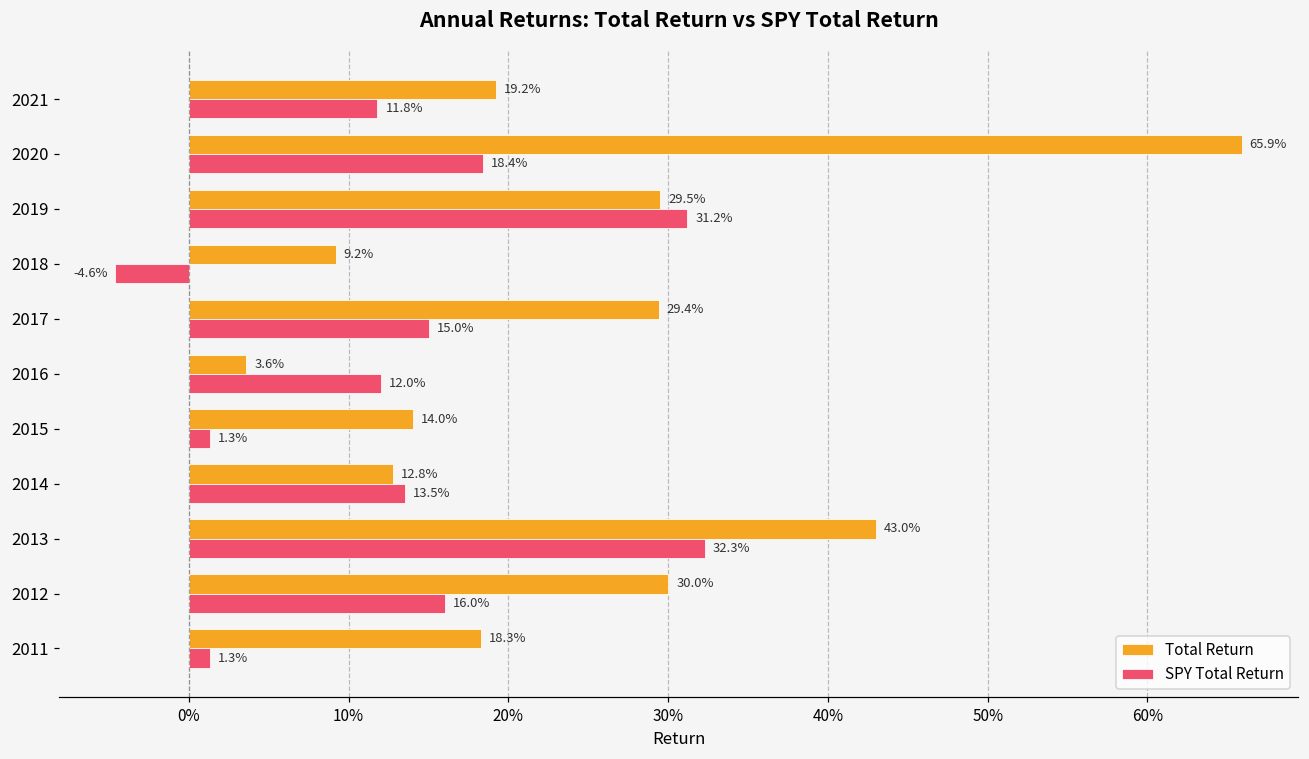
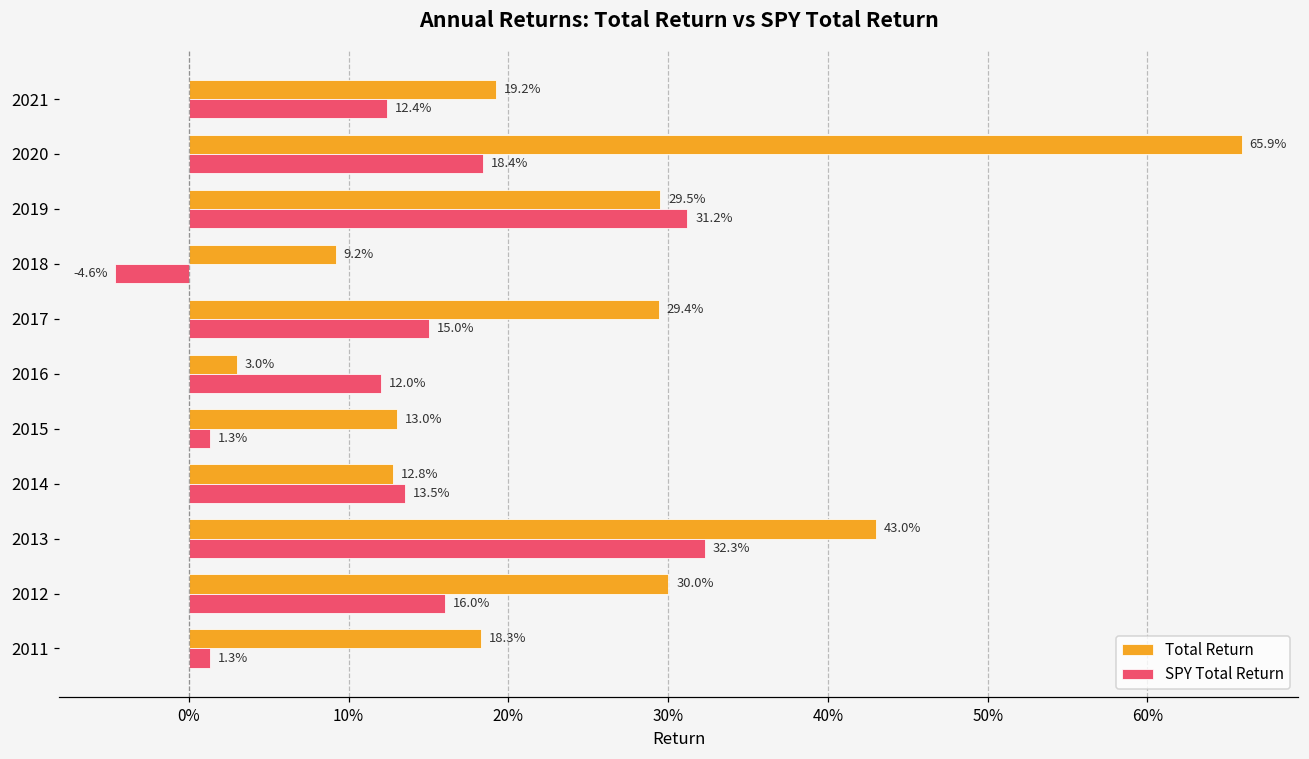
  {
    "Total Return": {
      "2021": "19.2%",
      "2020": "65.9%",
      "2019": "29.5%",
      "2018": "9.2%",
      "2017": "29.4%",
-     "2016": "3.6%",
-     "2015": "14.0%",
+     "2016": "3.0%",
+     "2015": "13.0%",
      "2014": "12.8%",
      "2013": "43.0%",
      "2012": "30.0%",
      "2011": "18.3%"
    },
    "SPY Total Return": {
-     "2021": "11.8%",
+     "2021": "12.4%",
      "2020": "18.4%",
      "2019": "31.2%",
      "2018": "-4.6%",
      "2017": "15.0%",
      "2016": "12.0%",
      "2015": "1.3%",
      "2014": "13.5%",
      "2013": "32.3%",
      "2012": "16.0%",
      "2011": "1.3%"
    }
  }
